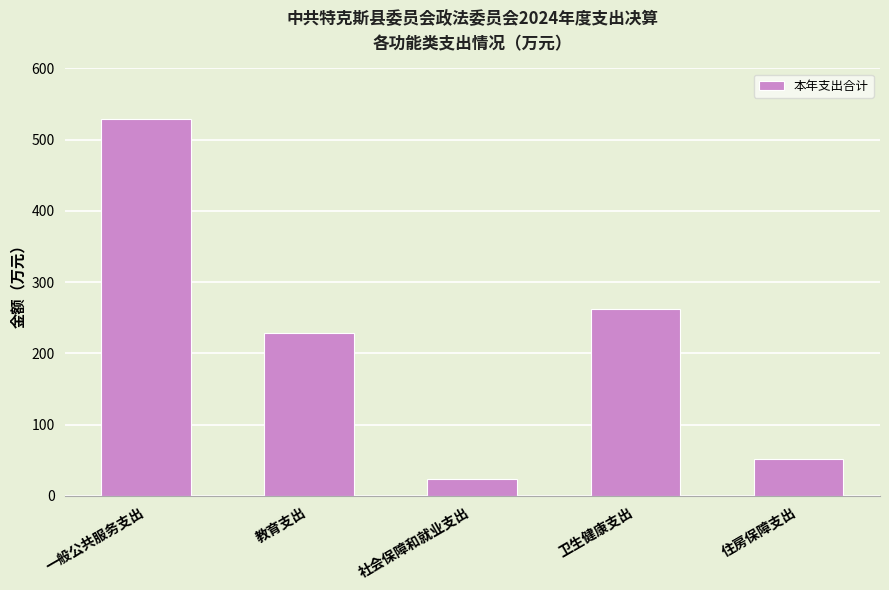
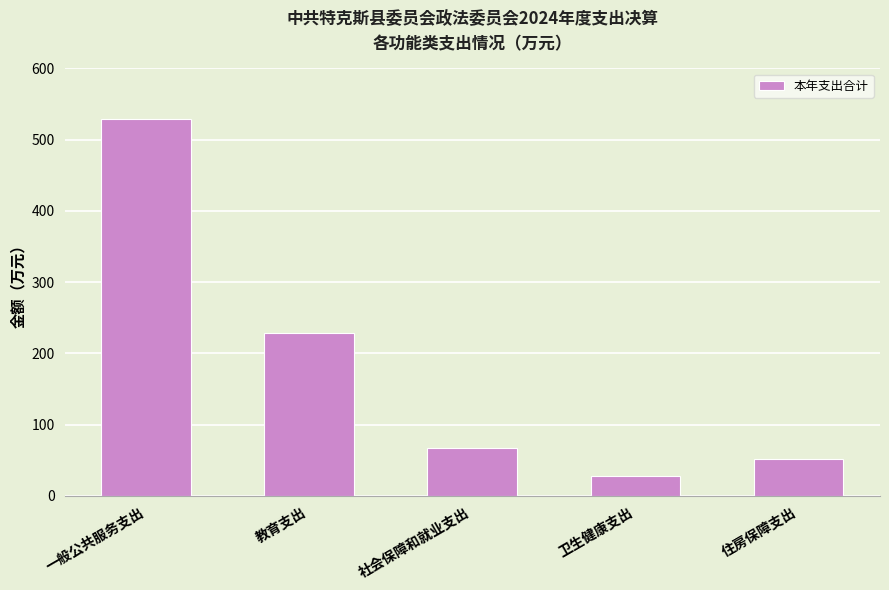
  {
    "一般公共服务支出": 530,
    "教育支出": 230,
-   "社会保障和就业支出": 20,
-   "卫生健康支出": 260,
+   "社会保障和就业支出": 70,
+   "卫生健康支出": 30,
    "住房保障支出": 50
  }
